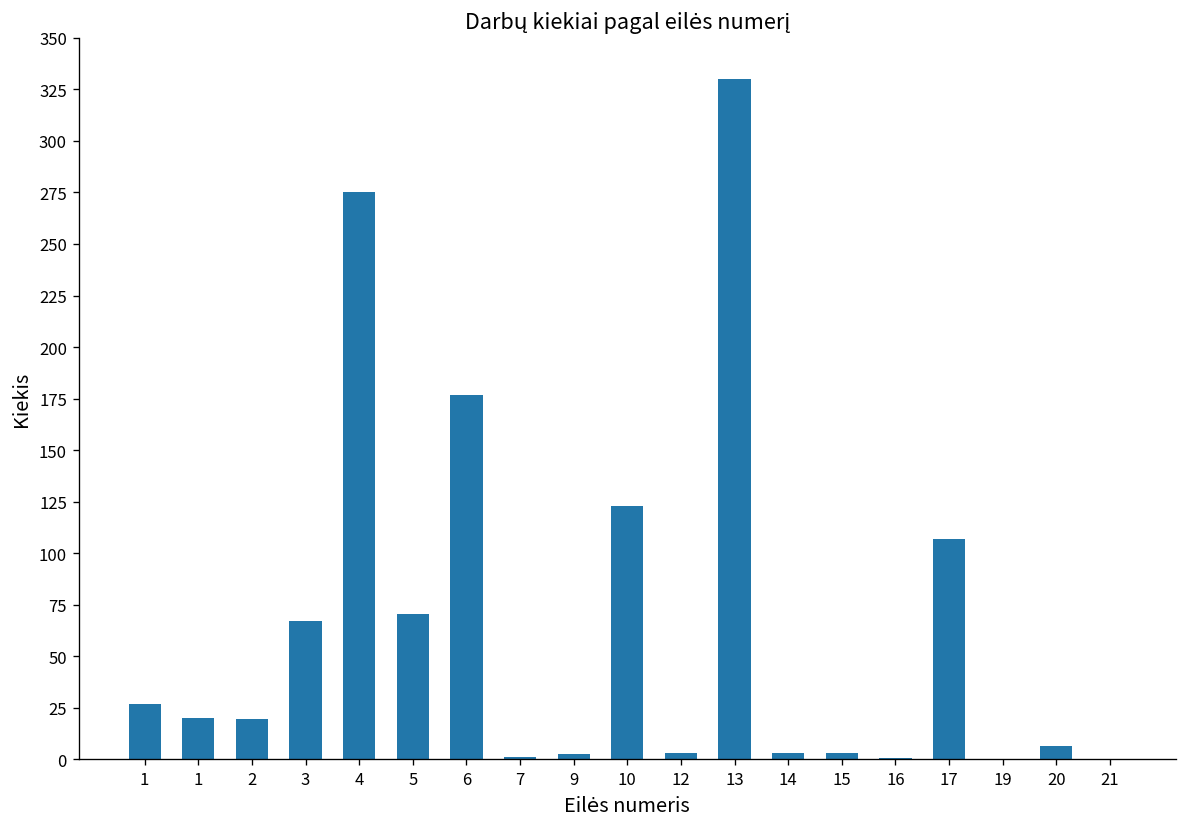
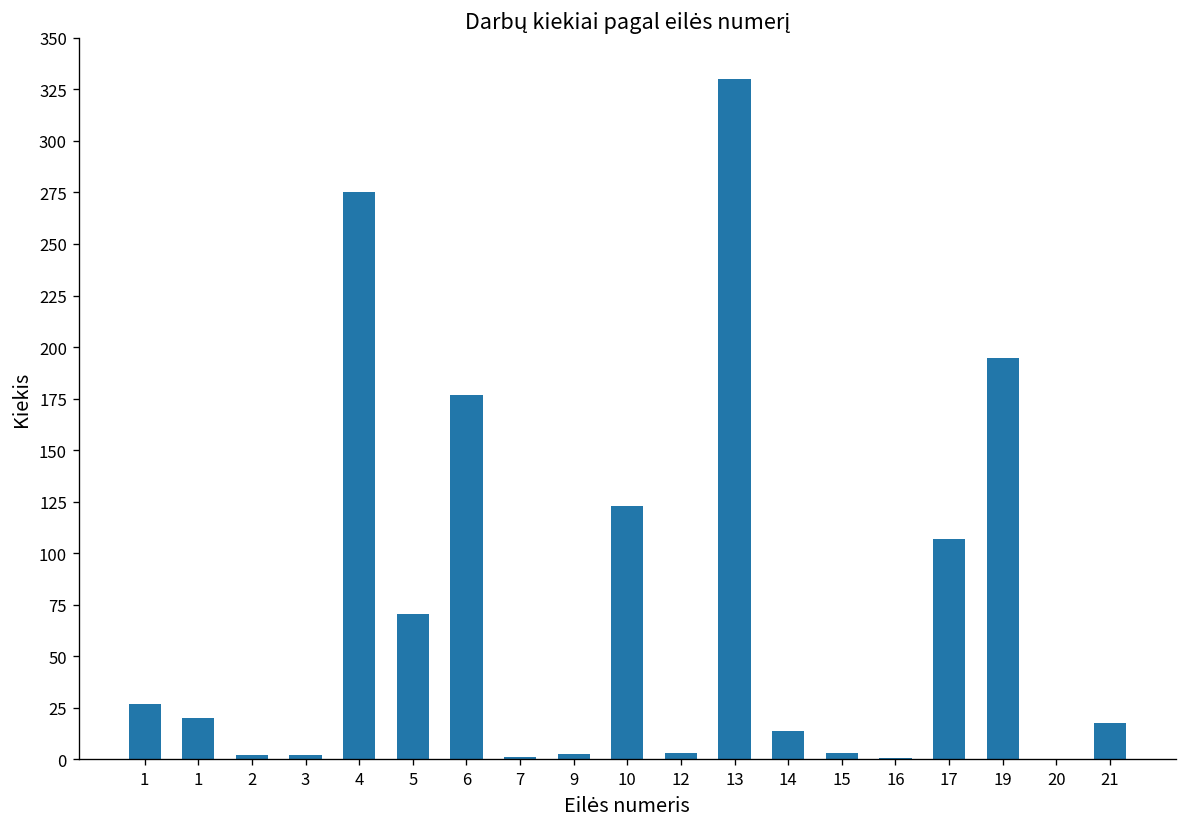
  {
-   "2": 19,
-   "3": 67,
+   "2": 2,
+   "3": 2,
    "4": 275,
    "5": 71,
    "6": 177,
    "9": 3,
    "10": 123,
    "12": 3,
    "13": 330,
-   "14": 3,
+   "14": 14,
    "15": 3,
    "17": 107,
-   "19": 0,
-   "20": 6,
-   "21": 0
+   "19": 195,
+   "20": 0,
+   "21": 17
  }
